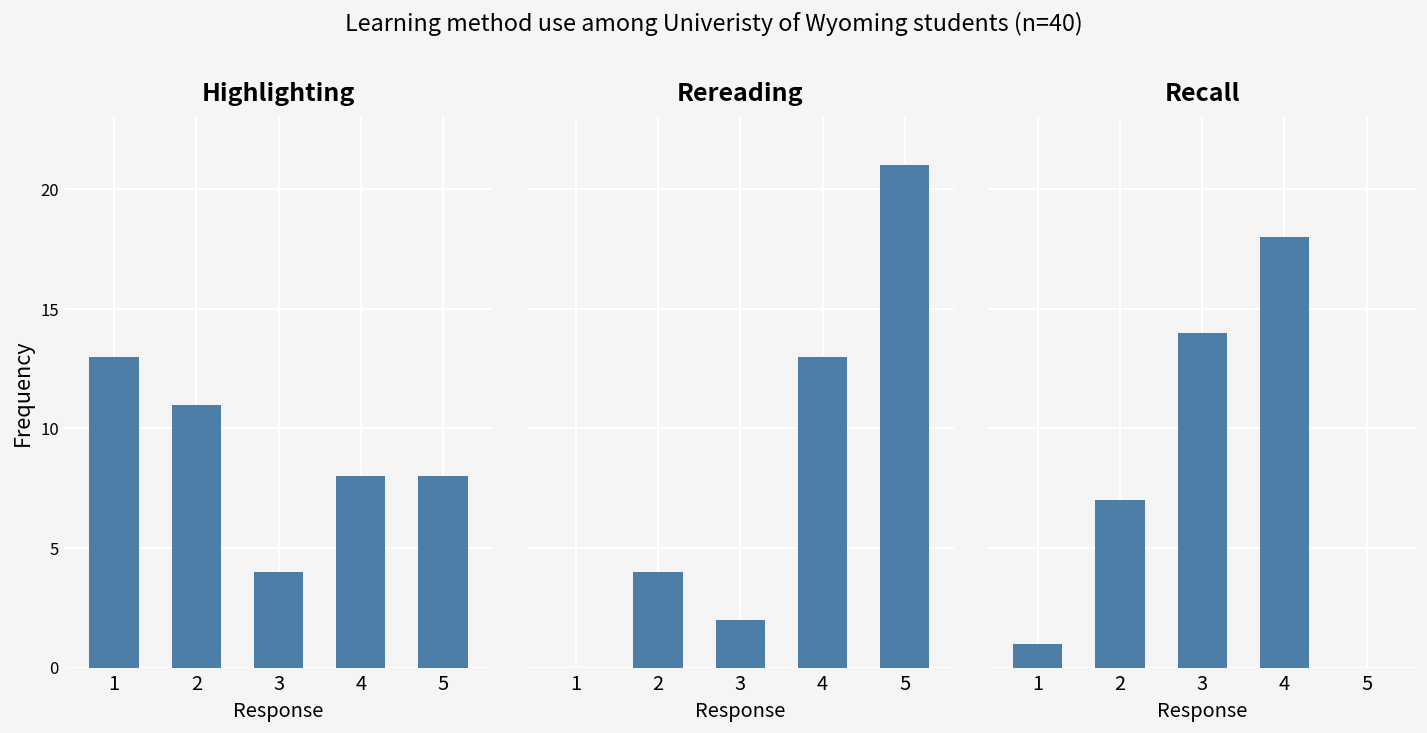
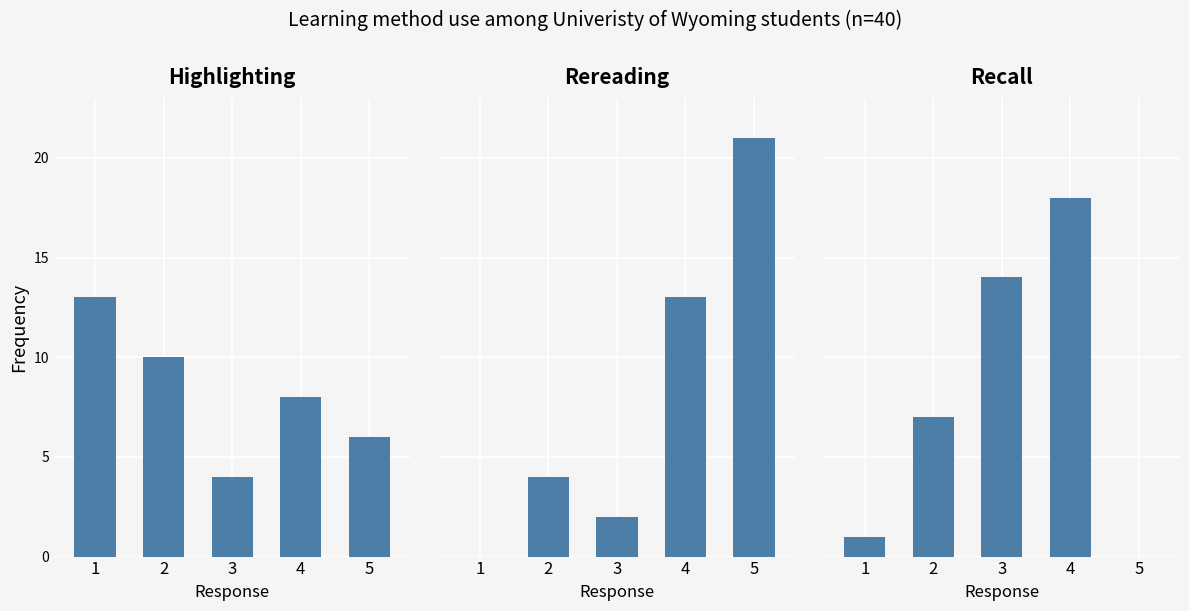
  {
    "Highlighting": {
      "1": 13,
-     "2": 11,
+     "2": 10,
      "3": 4,
      "4": 8,
-     "5": 8
+     "5": 6
    }
  }
